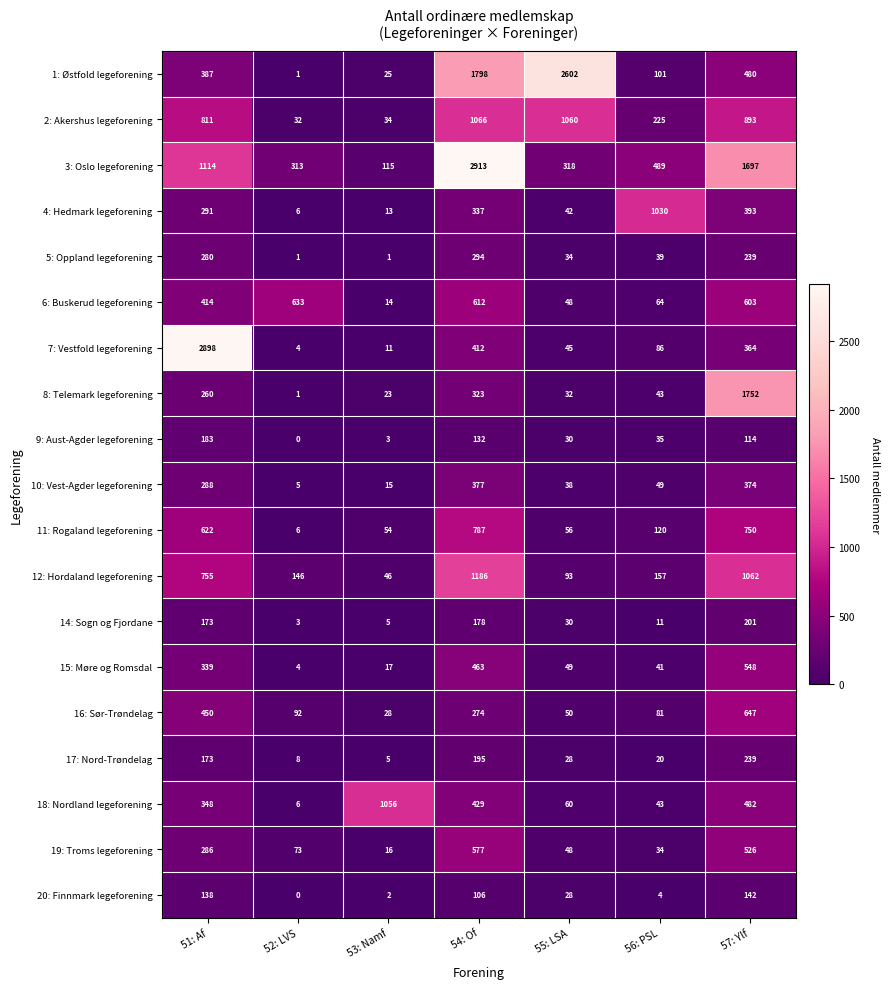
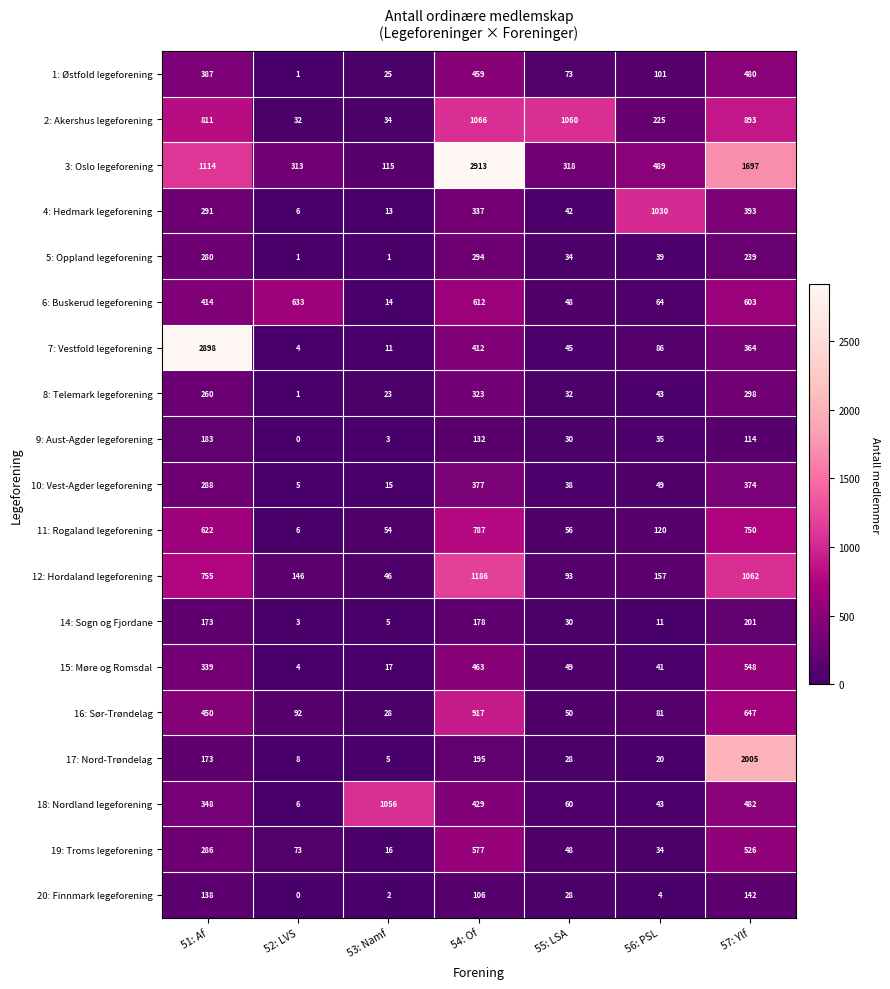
  {
    "1: Østfold legeforening": {
      "51: Af": 387,
      "52: LVS": 1,
      "53: Namf": 25,
-     "54: Of": 1798,
-     "55: LSA": 2602,
+     "54: Of": 459,
+     "55: LSA": 73,
      "56: PSL": 101,
      "57: Ylf": 480
    },
    "2: Akershus legeforening": {
      "51: Af": 811,
      "52: LVS": 32,
      "53: Namf": 34,
      "54: Of": 1066,
      "55: LSA": 1060,
      "56: PSL": 225,
      "57: Ylf": 893
    },
    "3: Oslo legeforening": {
      "51: Af": 1114,
      "52: LVS": 313,
      "53: Namf": 115,
      "54: Of": 2913,
      "55: LSA": 318,
      "56: PSL": 489,
      "57: Ylf": 1697
    },
    "4: Hedmark legeforening": {
      "51: Af": 291,
      "52: LVS": 6,
      "53: Namf": 13,
      "54: Of": 337,
      "55: LSA": 42,
      "56: PSL": 1030,
      "57: Ylf": 393
    },
    "5: Oppland legeforening": {
      "51: Af": 280,
      "52: LVS": 1,
      "53: Namf": 1,
      "54: Of": 294,
      "55: LSA": 34,
      "56: PSL": 39,
      "57: Ylf": 239
    },
    "6: Buskerud legeforening": {
      "51: Af": 414,
      "52: LVS": 633,
      "53: Namf": 14,
      "54: Of": 612,
      "55: LSA": 48,
      "56: PSL": 64,
      "57: Ylf": 603
    },
    "7: Vestfold legeforening": {
      "51: Af": 2898,
      "52: LVS": 4,
      "53: Namf": 11,
      "54: Of": 412,
      "55: LSA": 45,
      "56: PSL": 86,
      "57: Ylf": 364
    },
    "8: Telemark legeforening": {
      "51: Af": 260,
      "52: LVS": 1,
      "53: Namf": 23,
      "54: Of": 323,
      "55: LSA": 32,
      "56: PSL": 43,
-     "57: Ylf": 1752
+     "57: Ylf": 298
    },
    "9: Aust-Agder legeforening": {
      "51: Af": 183,
      "52: LVS": 0,
      "53: Namf": 3,
      "54: Of": 132,
      "55: LSA": 30,
      "56: PSL": 35,
      "57: Ylf": 114
    },
    "10: Vest-Agder legeforening": {
      "51: Af": 288,
      "52: LVS": 5,
      "53: Namf": 15,
      "54: Of": 377,
      "55: LSA": 38,
      "56: PSL": 49,
      "57: Ylf": 374
    },
    "11: Rogaland legeforening": {
      "51: Af": 622,
      "52: LVS": 6,
      "53: Namf": 54,
      "54: Of": 787,
      "55: LSA": 56,
      "56: PSL": 120,
      "57: Ylf": 750
    },
    "12: Hordaland legeforening": {
      "51: Af": 755,
      "52: LVS": 146,
      "53: Namf": 46,
      "54: Of": 1186,
      "55: LSA": 93,
      "56: PSL": 157,
      "57: Ylf": 1062
    },
    "14: Sogn og Fjordane": {
      "51: Af": 173,
      "52: LVS": 3,
      "53: Namf": 5,
      "54: Of": 178,
      "55: LSA": 30,
      "56: PSL": 11,
      "57: Ylf": 201
    },
    "15: Møre og Romsdal": {
      "51: Af": 339,
      "52: LVS": 4,
      "53: Namf": 17,
      "54: Of": 463,
      "55: LSA": 49,
      "56: PSL": 41,
      "57: Ylf": 548
    },
    "16: Sør-Trøndelag": {
      "51: Af": 450,
      "52: LVS": 92,
      "53: Namf": 28,
-     "54: Of": 274,
+     "54: Of": 917,
      "55: LSA": 50,
      "56: PSL": 81,
      "57: Ylf": 647
    },
    "17: Nord-Trøndelag": {
      "51: Af": 173,
      "52: LVS": 8,
      "53: Namf": 5,
      "54: Of": 195,
      "55: LSA": 28,
      "56: PSL": 20,
-     "57: Ylf": 239
+     "57: Ylf": 2005
    },
    "18: Nordland legeforening": {
      "51: Af": 348,
      "52: LVS": 6,
      "53: Namf": 1056,
      "54: Of": 429,
      "55: LSA": 60,
      "56: PSL": 43,
      "57: Ylf": 482
    },
    "19: Troms legeforening": {
      "51: Af": 286,
      "52: LVS": 73,
      "53: Namf": 16,
      "54: Of": 577,
      "55: LSA": 48,
      "56: PSL": 34,
      "57: Ylf": 526
    },
    "20: Finnmark legeforening": {
      "51: Af": 138,
      "52: LVS": 0,
      "53: Namf": 2,
      "54: Of": 106,
      "55: LSA": 28,
      "56: PSL": 4,
      "57: Ylf": 142
    }
  }
